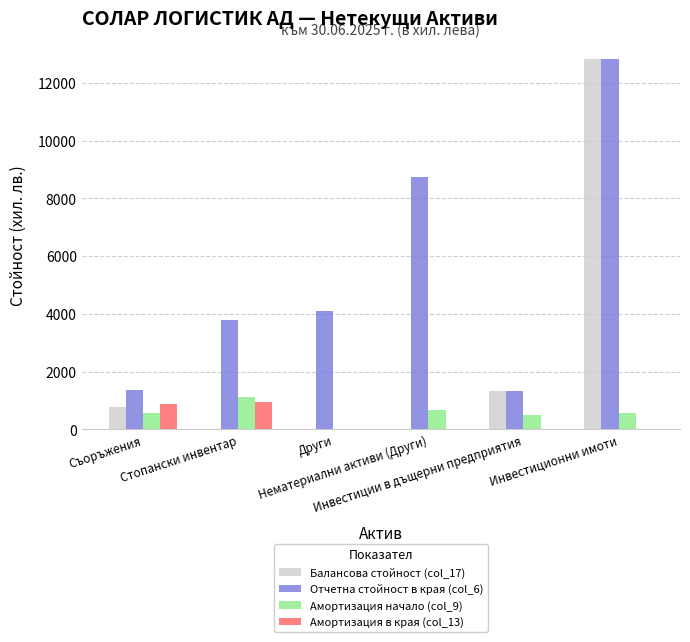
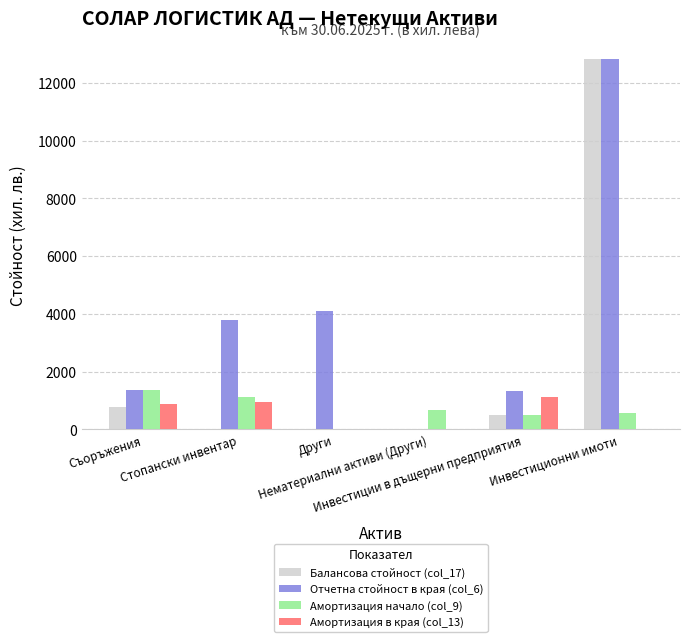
  {
    "Балансова стойност (col_17)": {
      "Съоръжения": 800,
-     "Инвестиции в дъщерни предприятия": 1300,
+     "Инвестиции в дъщерни предприятия": 500,
      "Инвестиционни имоти": 12800
    },
    "Отчетна стойност в края (col_6)": {
      "Съоръжения": 1400,
      "Стопански инвентар": 3800,
      "Други": 4100,
-     "Нематериални активи (Други)": 8700,
+     "Нематериални активи (Други)": 0,
      "Инвестиции в дъщерни предприятия": 1300,
      "Инвестиционни имоти": 12800
    },
    "Амортизация начало (col_9)": {
-     "Съоръжения": 600,
+     "Съоръжения": 1400,
      "Стопански инвентар": 1100,
      "Други": 0,
      "Нематериални активи (Други)": 700,
      "Инвестиции в дъщерни предприятия": 500,
      "Инвестиционни имоти": 600
    },
    "Амортизация в края (col_13)": {
      "Съоръжения": 900,
      "Стопански инвентар": 900,
      "Други": 0,
-     "Инвестиции в дъщерни предприятия": 0,
+     "Инвестиции в дъщерни предприятия": 1100,
      "Инвестиционни имоти": 0
    }
  }
